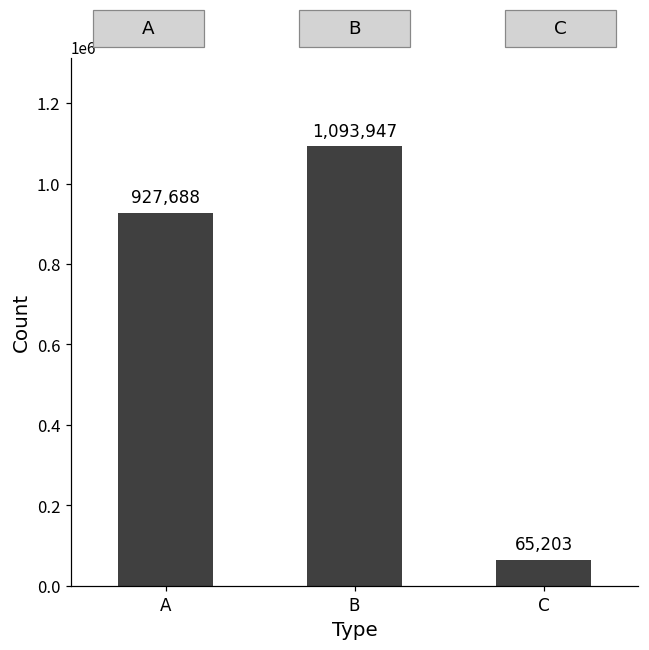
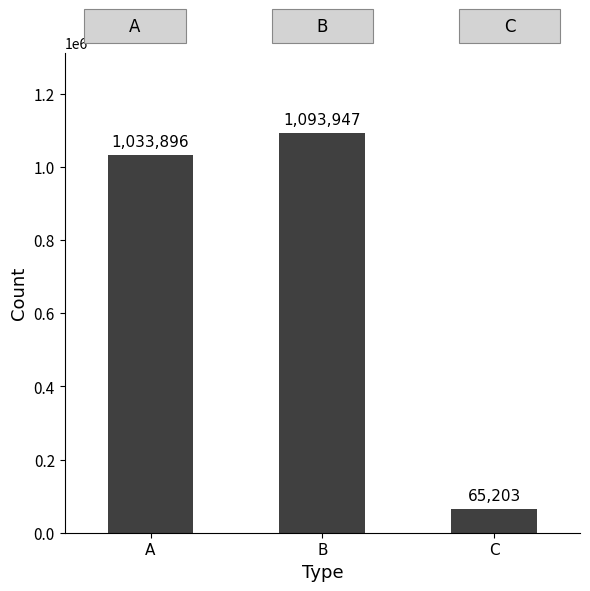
  {
-   "A": "927,688",
+   "A": "1,033,896",
    "B": "1,093,947",
    "C": "65,203"
  }
